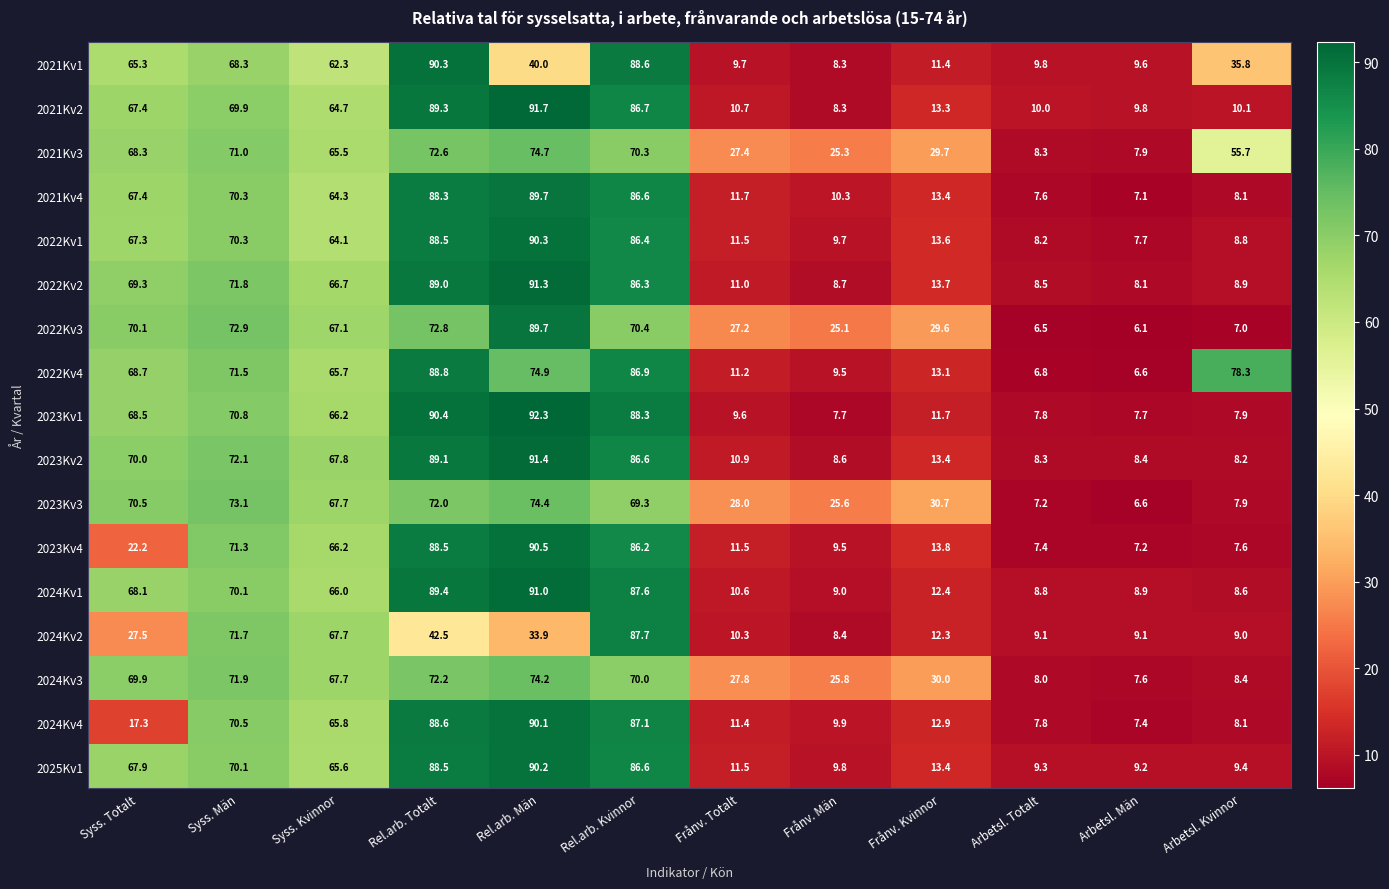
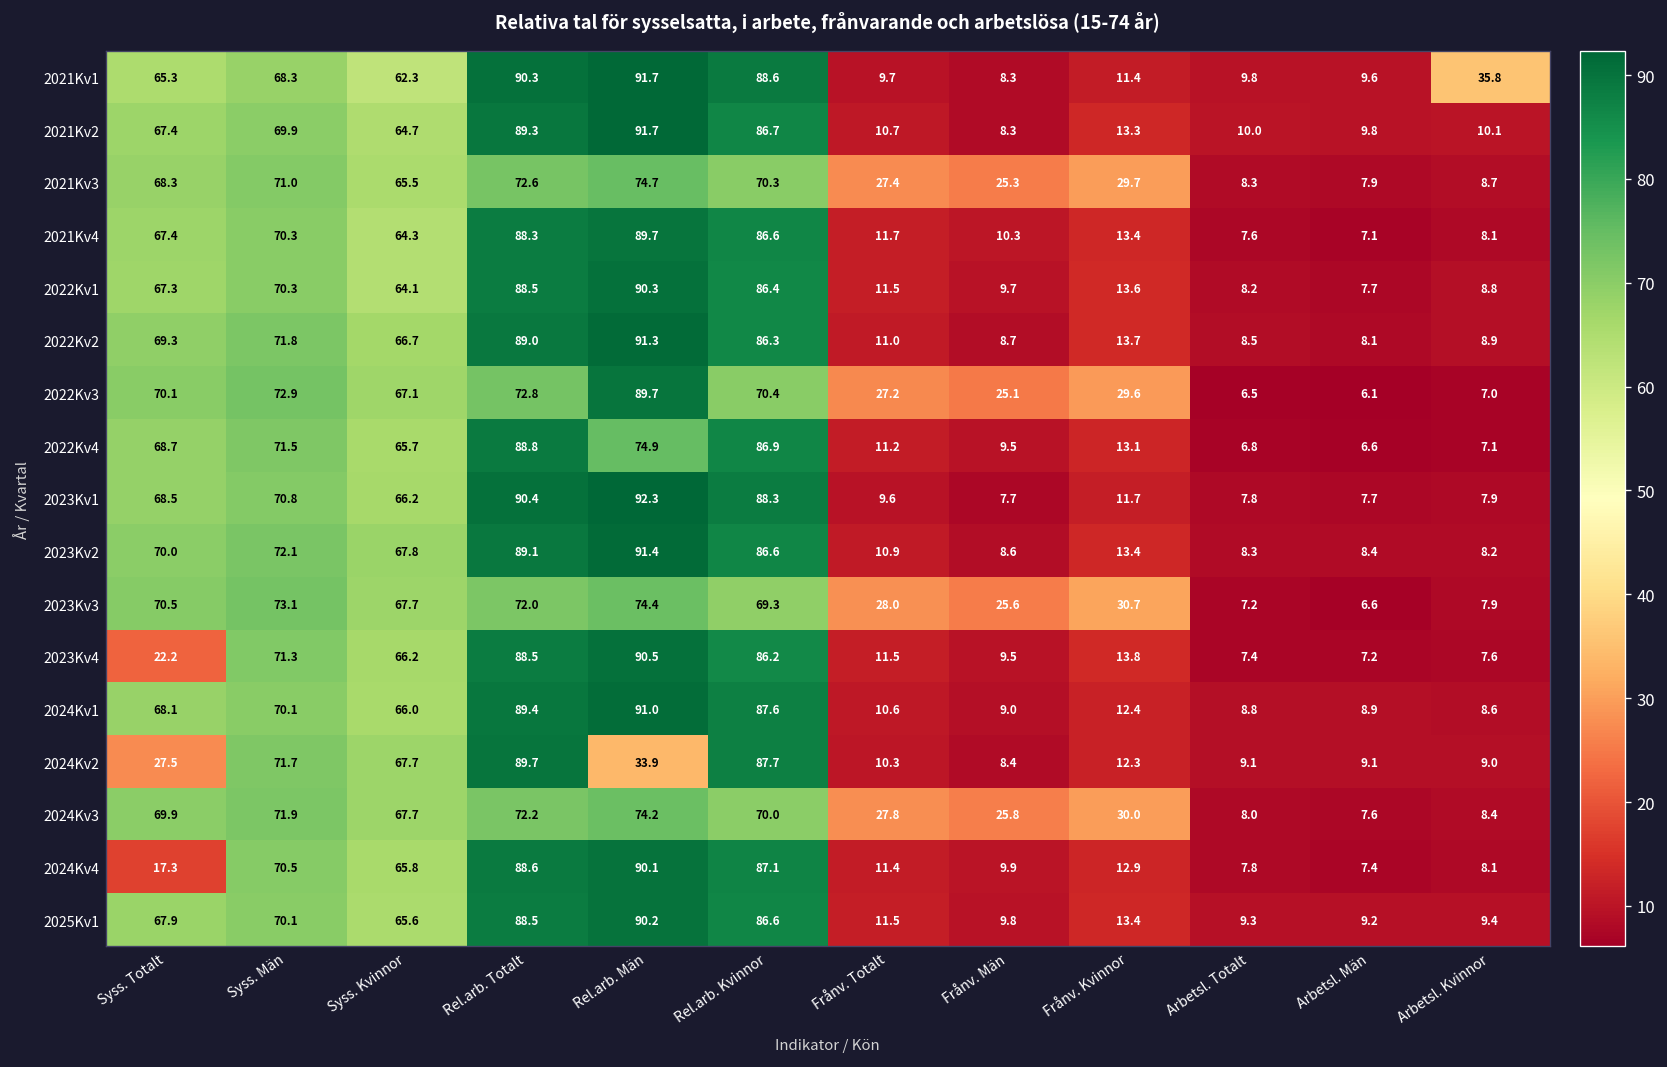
  {
    "2021Kv1": {
      "Syss. Totalt": 65.3,
      "Syss. Män": 68.3,
      "Syss. Kvinnor": 62.3,
      "Rel.arb. Totalt": 90.3,
-     "Rel.arb. Män": 40.0,
+     "Rel.arb. Män": 91.7,
      "Rel.arb. Kvinnor": 88.6,
      "Frånv. Totalt": 9.7,
      "Frånv. Män": 8.3,
      "Frånv. Kvinnor": 11.4,
      "Arbetsl. Totalt": 9.8,
      "Arbetsl. Män": 9.6,
      "Arbetsl. Kvinnor": 35.8
    },
    "2021Kv3": {
      "Syss. Totalt": 68.3,
      "Syss. Män": 71.0,
      "Syss. Kvinnor": 65.5,
      "Rel.arb. Totalt": 72.6,
      "Rel.arb. Män": 74.7,
      "Rel.arb. Kvinnor": 70.3,
      "Frånv. Totalt": 27.4,
      "Frånv. Män": 25.3,
      "Frånv. Kvinnor": 29.7,
      "Arbetsl. Totalt": 8.3,
      "Arbetsl. Män": 7.9,
-     "Arbetsl. Kvinnor": 55.7
+     "Arbetsl. Kvinnor": 8.7
    },
    "2022Kv4": {
      "Syss. Totalt": 68.7,
      "Syss. Män": 71.5,
      "Syss. Kvinnor": 65.7,
      "Rel.arb. Totalt": 88.8,
      "Rel.arb. Män": 74.9,
      "Rel.arb. Kvinnor": 86.9,
      "Frånv. Totalt": 11.2,
      "Frånv. Män": 9.5,
      "Frånv. Kvinnor": 13.1,
      "Arbetsl. Totalt": 6.8,
      "Arbetsl. Män": 6.6,
-     "Arbetsl. Kvinnor": 78.3
+     "Arbetsl. Kvinnor": 7.1
    },
    "2024Kv2": {
      "Syss. Totalt": 27.5,
      "Syss. Män": 71.7,
      "Syss. Kvinnor": 67.7,
-     "Rel.arb. Totalt": 42.5,
+     "Rel.arb. Totalt": 89.7,
      "Rel.arb. Män": 33.9,
      "Rel.arb. Kvinnor": 87.7,
      "Frånv. Totalt": 10.3,
      "Frånv. Män": 8.4,
      "Frånv. Kvinnor": 12.3,
      "Arbetsl. Totalt": 9.1,
      "Arbetsl. Män": 9.1,
      "Arbetsl. Kvinnor": 9.0
    }
  }
